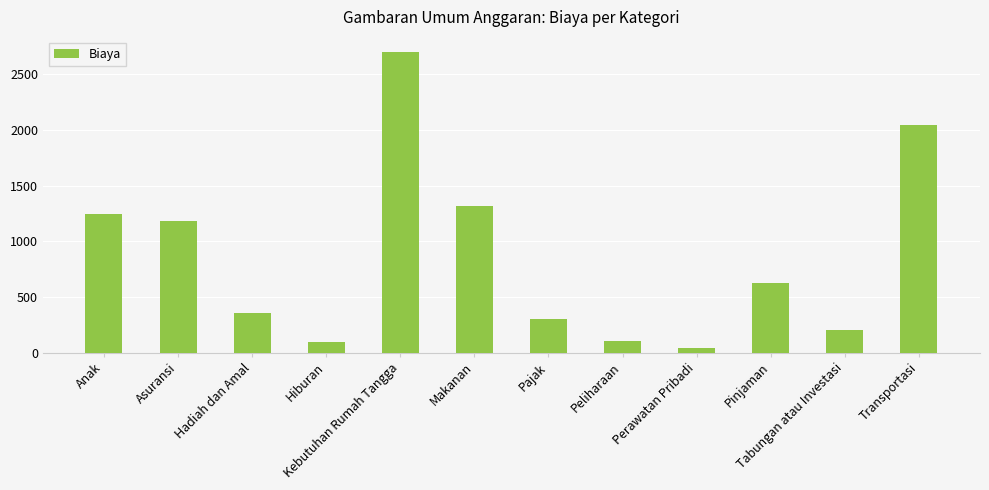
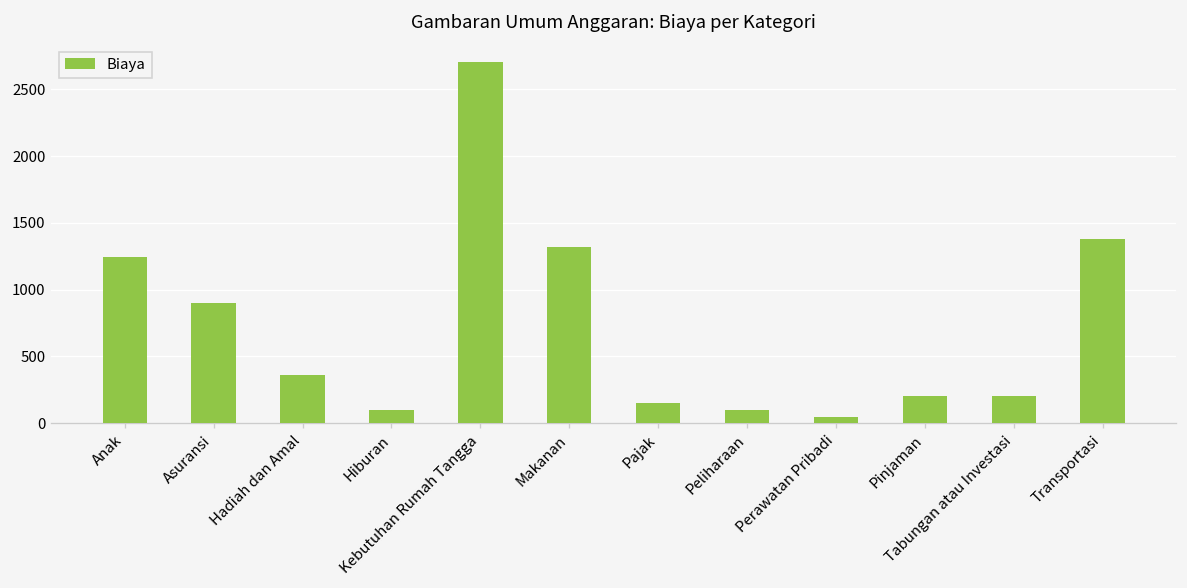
  {
    "Anak": 1240,
-   "Asuransi": 1180,
+   "Asuransi": 900,
    "Hadiah dan Amal": 360,
    "Hiburan": 100,
    "Kebutuhan Rumah Tangga": 2700,
    "Makanan": 1320,
-   "Pajak": 300,
+   "Pajak": 150,
    "Peliharaan": 100,
    "Perawatan Pribadi": 40,
-   "Pinjaman": 630,
+   "Pinjaman": 200,
    "Tabungan atau Investasi": 200,
-   "Transportasi": 2050
+   "Transportasi": 1380
  }
